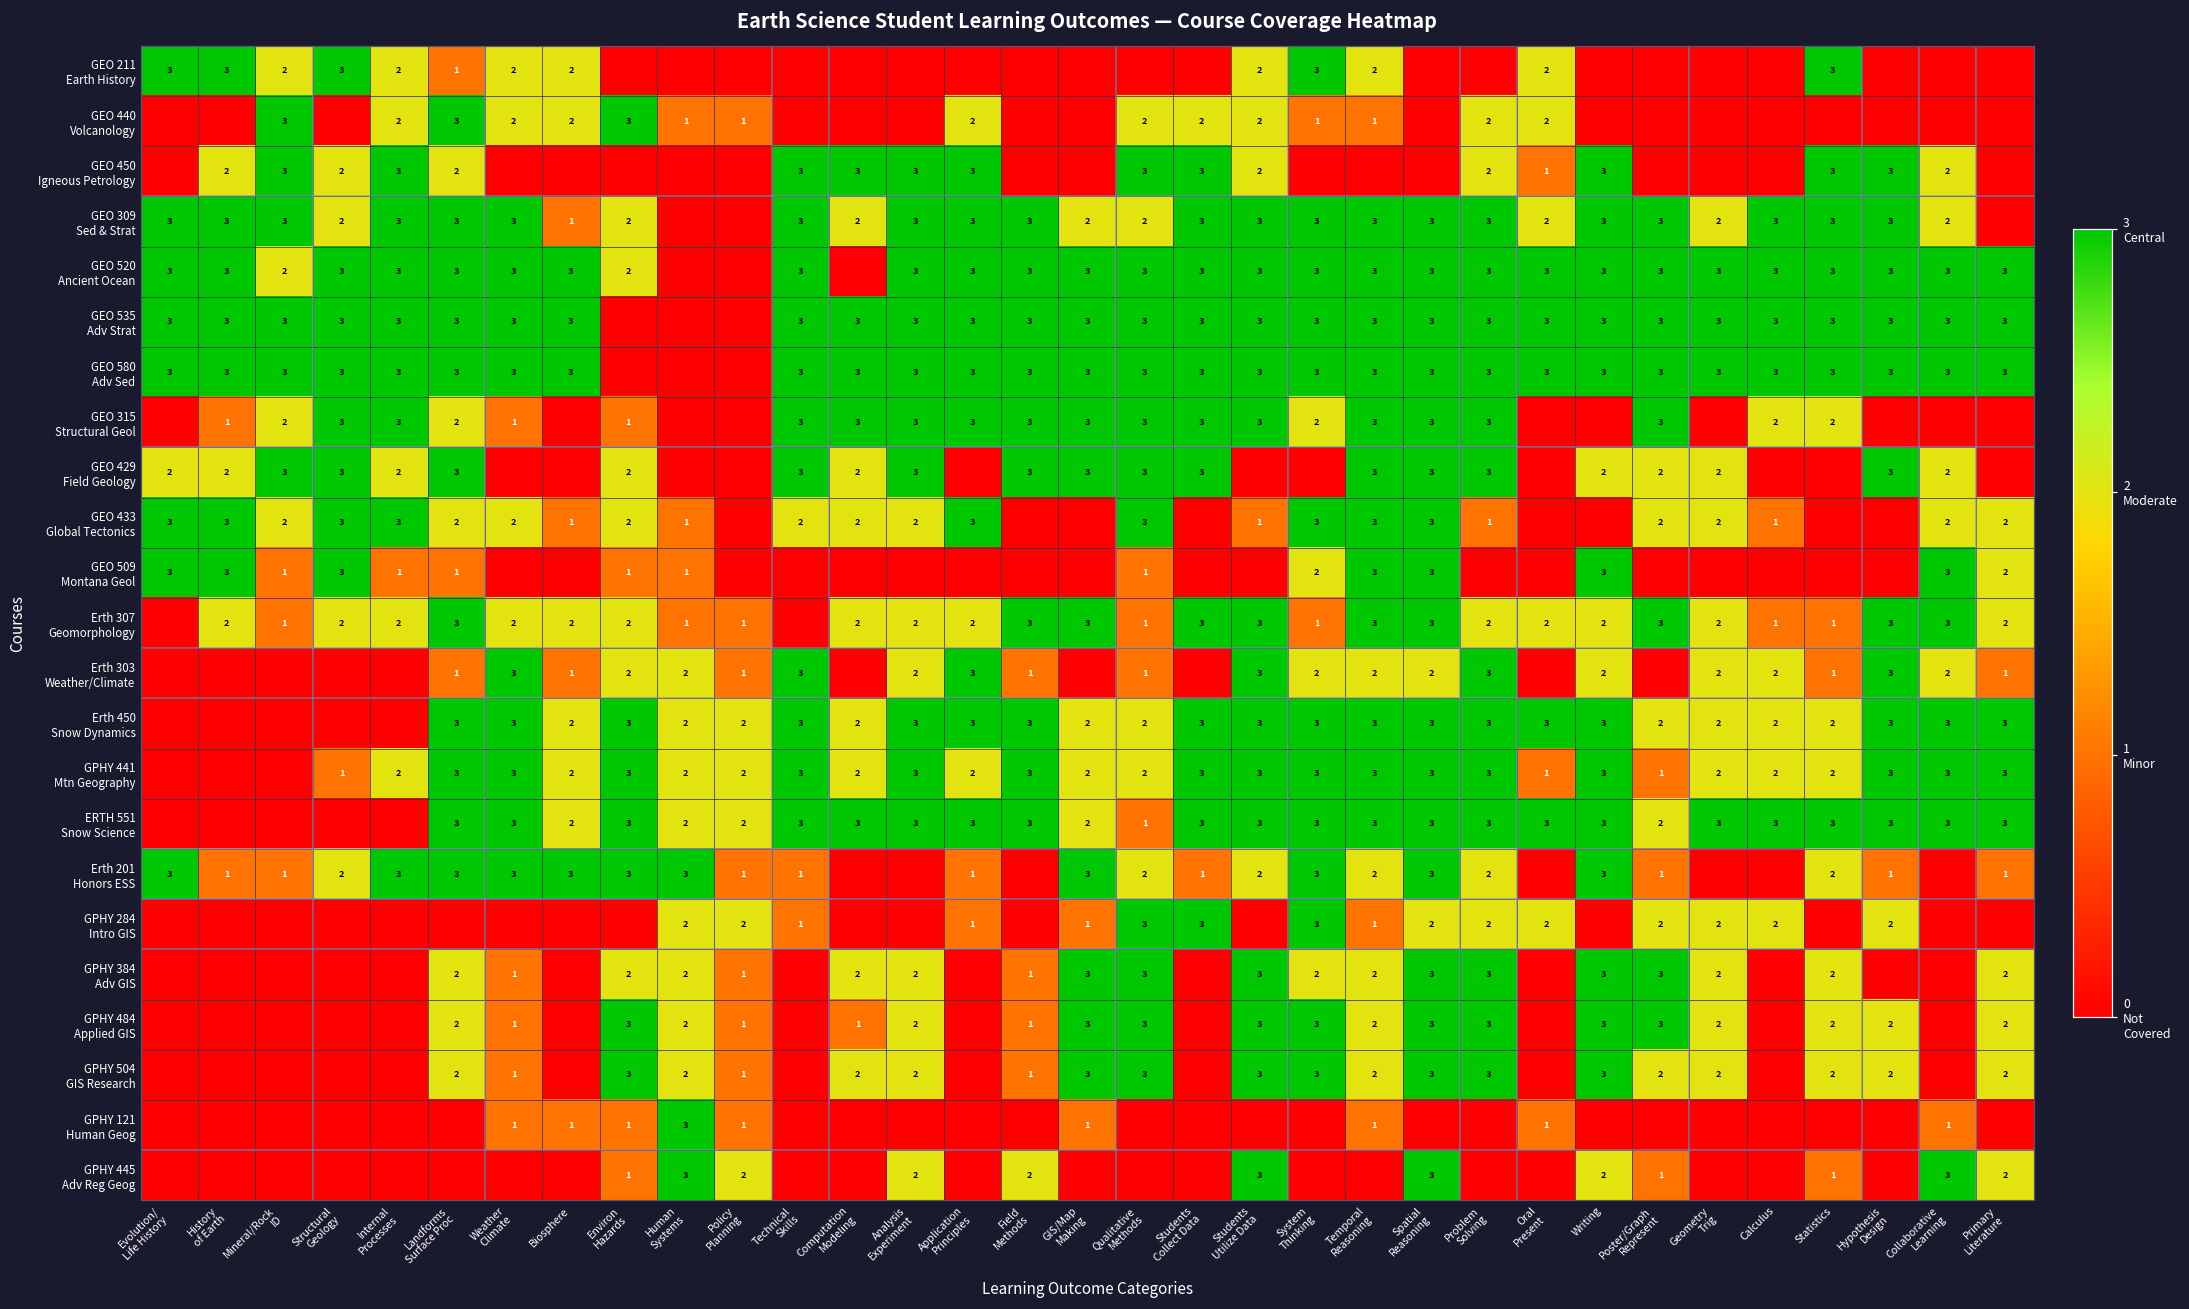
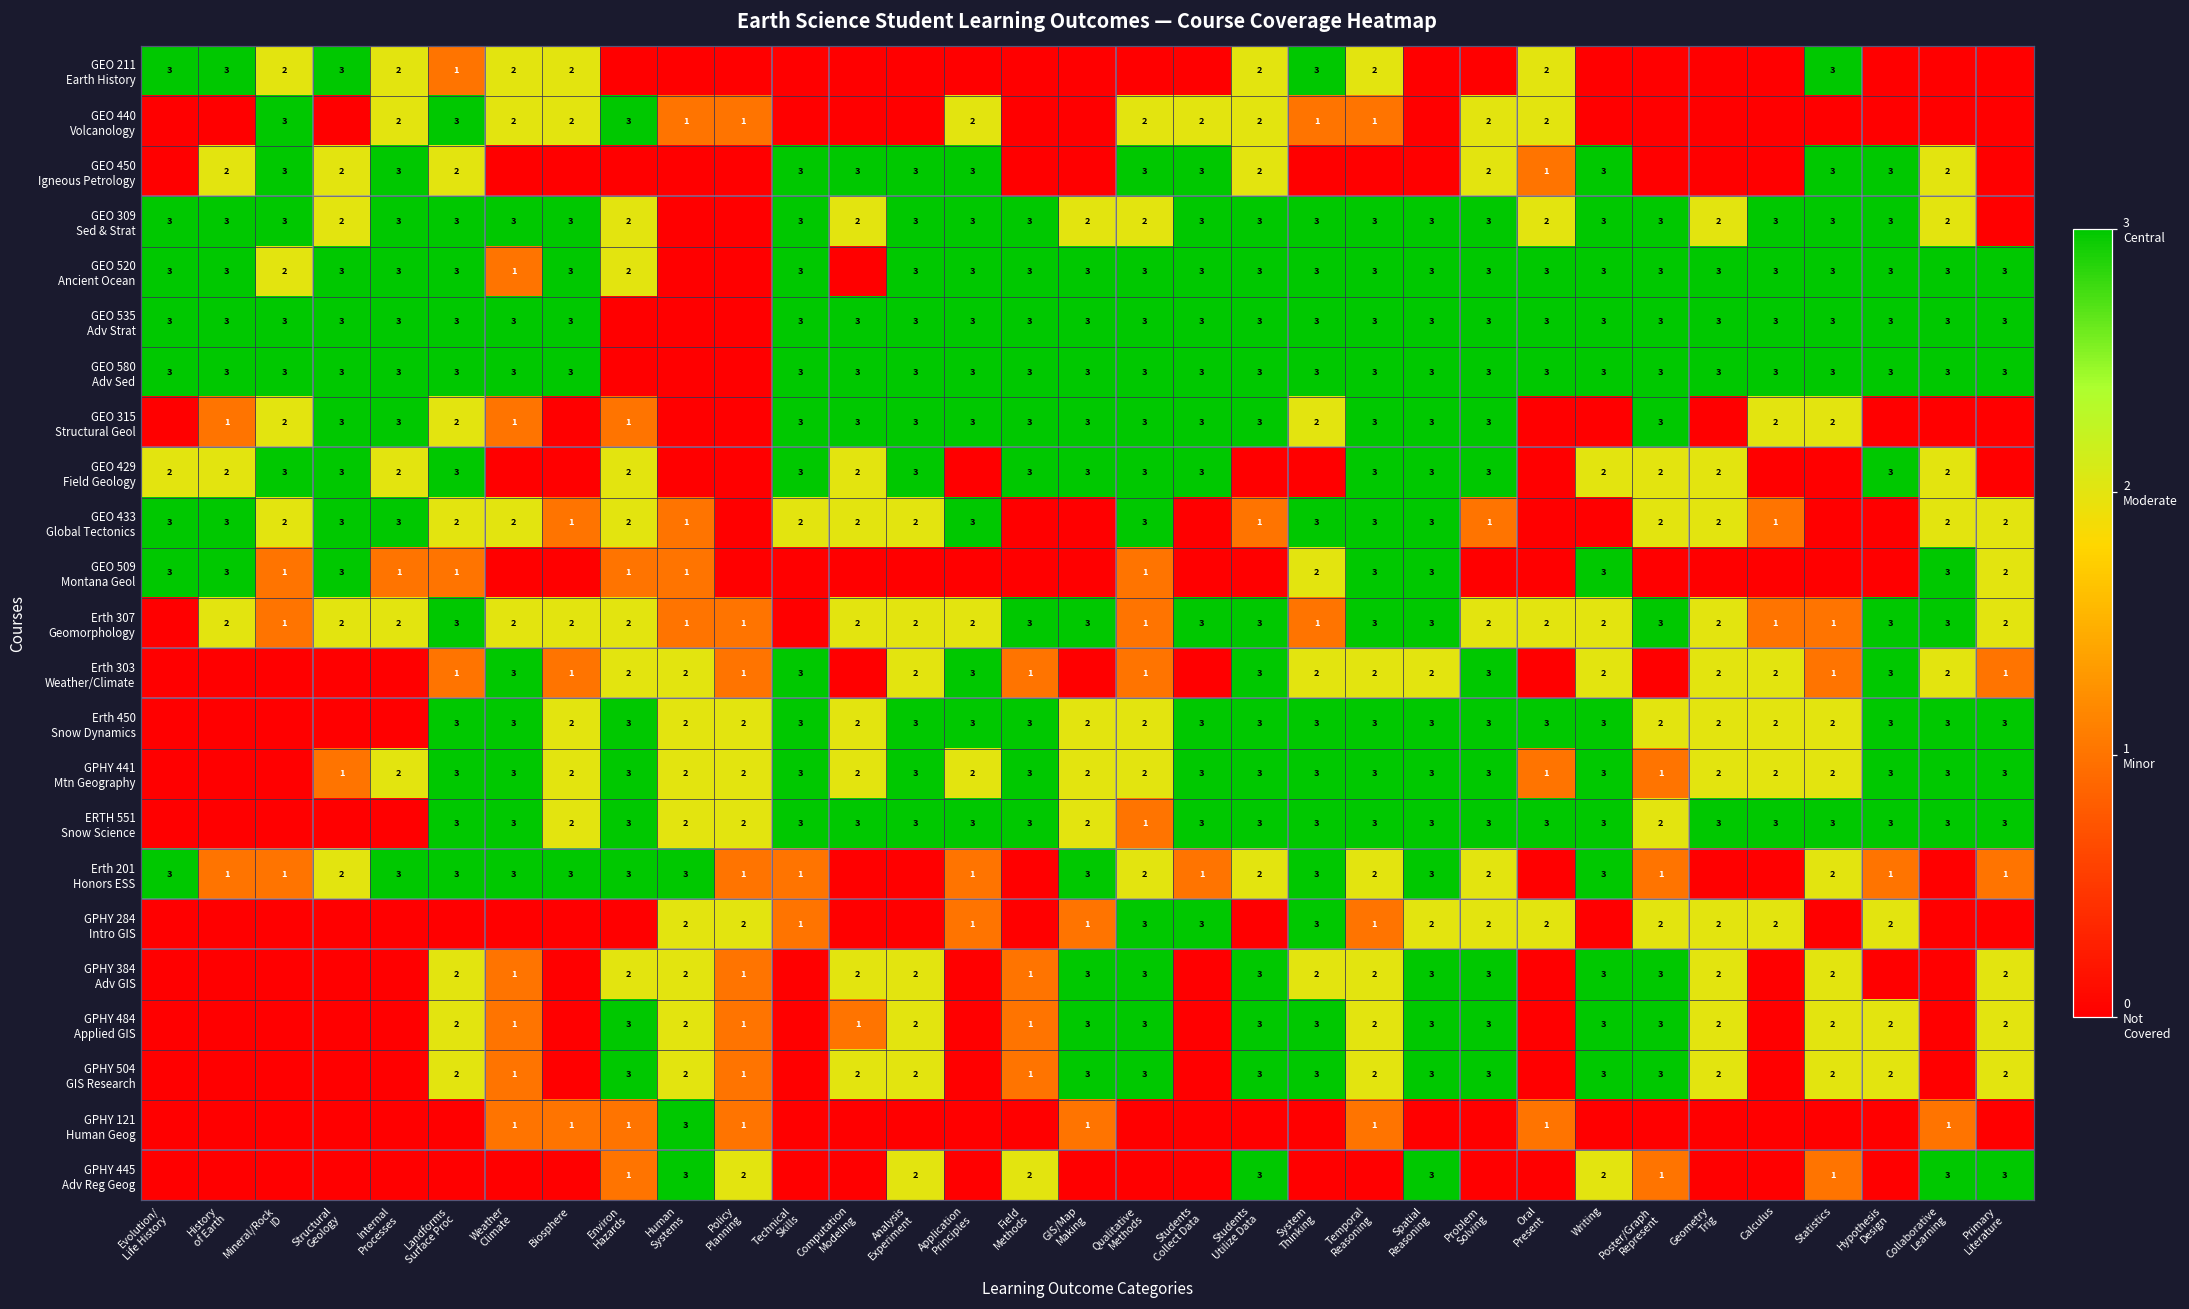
  {
    "GEO 309 Sed & Strat": {
      "Evolution/ Life History": 3,
      "History of Earth": 3,
      "Mineral/Rock ID": 3,
      "Structural Geology": 2,
      "Internal Processes": 3,
      "Landforms Surface Proc": 3,
      "Weather Climate": 3,
-     "Biosphere": 1,
+     "Biosphere": 3,
      "Environ Hazards": 2,
      "Technical Skills": 3,
      "Computation Modeling": 2,
      "Analysis Experiment": 3,
      "Application Principles": 3,
      "Field Methods": 3,
      "GIS/Map Making": 2,
      "Qualitative Methods": 2,
      "Students Collect Data": 3,
      "Students Utilize Data": 3,
      "System Thinking": 3,
      "Temporal Reasoning": 3,
      "Spatial Reasoning": 3,
      "Problem Solving": 3,
      "Oral Present": 2,
      "Writing": 3,
      "Poster/Graph Represent": 3,
      "Geometry Trig": 2,
      "Calculus": 3,
      "Statistics": 3,
      "Hypothesis Design": 3,
      "Collaborative Learning": 2
    },
    "GEO 520 Ancient Ocean": {
      "Evolution/ Life History": 3,
      "History of Earth": 3,
      "Mineral/Rock ID": 2,
      "Structural Geology": 3,
      "Internal Processes": 3,
      "Landforms Surface Proc": 3,
-     "Weather Climate": 3,
+     "Weather Climate": 1,
      "Biosphere": 3,
      "Environ Hazards": 2,
      "Technical Skills": 3,
      "Analysis Experiment": 3,
      "Application Principles": 3,
      "Field Methods": 3,
      "GIS/Map Making": 3,
      "Qualitative Methods": 3,
      "Students Collect Data": 3,
      "Students Utilize Data": 3,
      "System Thinking": 3,
      "Temporal Reasoning": 3,
      "Spatial Reasoning": 3,
      "Problem Solving": 3,
      "Oral Present": 3,
      "Writing": 3,
      "Poster/Graph Represent": 3,
      "Geometry Trig": 3,
      "Calculus": 3,
      "Statistics": 3,
      "Hypothesis Design": 3,
      "Collaborative Learning": 3,
      "Primary Literature": 3
    },
    "GPHY 504 GIS Research": {
      "Landforms Surface Proc": 2,
      "Weather Climate": 1,
      "Environ Hazards": 3,
      "Human Systems": 2,
      "Policy Planning": 1,
      "Computation Modeling": 2,
      "Analysis Experiment": 2,
      "Field Methods": 1,
      "GIS/Map Making": 3,
      "Qualitative Methods": 3,
      "Students Utilize Data": 3,
      "System Thinking": 3,
      "Temporal Reasoning": 2,
      "Spatial Reasoning": 3,
      "Problem Solving": 3,
      "Writing": 3,
-     "Poster/Graph Represent": 2,
+     "Poster/Graph Represent": 3,
      "Geometry Trig": 2,
      "Statistics": 2,
      "Hypothesis Design": 2,
      "Primary Literature": 2
    },
    "GPHY 445 Adv Reg Geog": {
      "Environ Hazards": 1,
      "Human Systems": 3,
      "Policy Planning": 2,
      "Analysis Experiment": 2,
      "Field Methods": 2,
      "Students Utilize Data": 3,
      "Spatial Reasoning": 3,
      "Writing": 2,
      "Poster/Graph Represent": 1,
      "Statistics": 1,
      "Collaborative Learning": 3,
-     "Primary Literature": 2
+     "Primary Literature": 3
    }
  }
